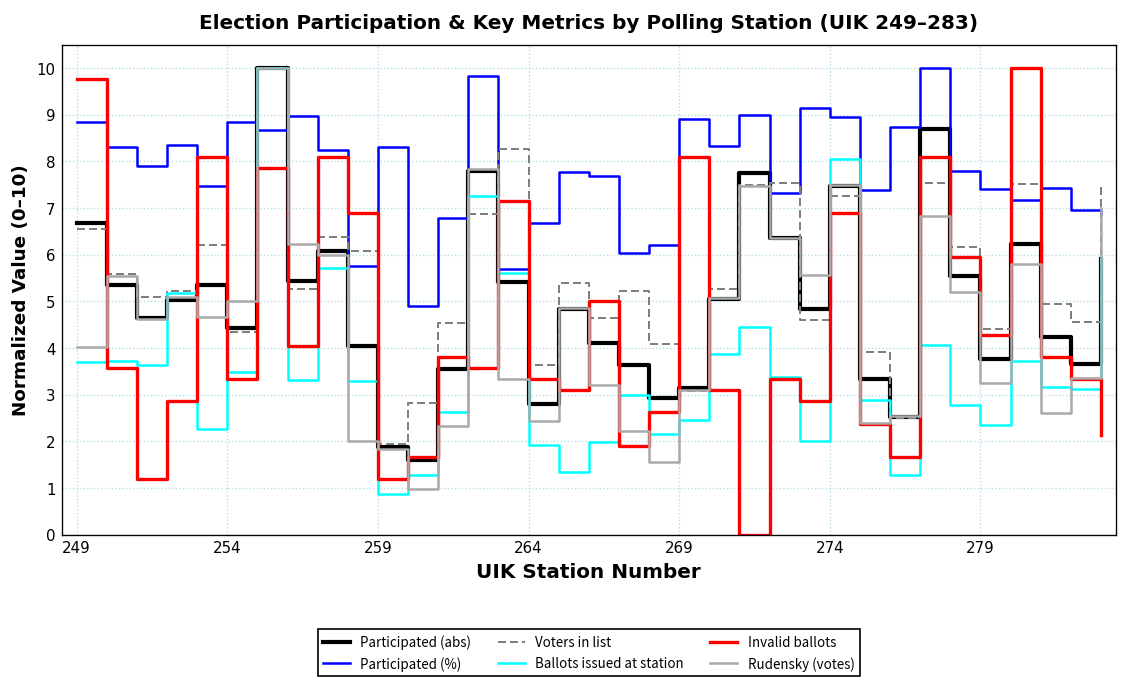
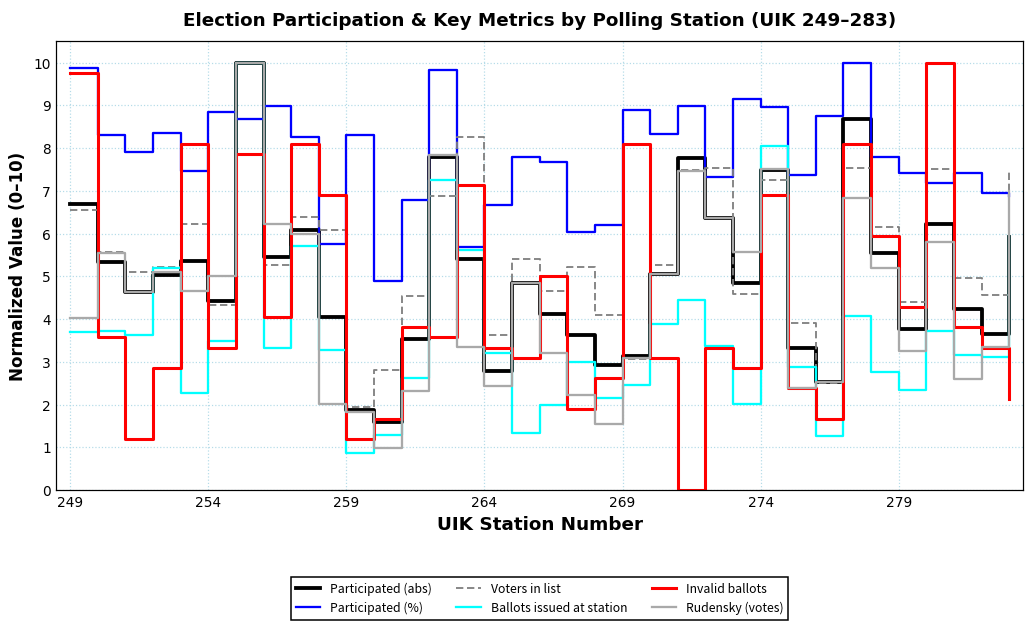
  {
    "Participated (abs)": {
      "249": 6.7,
      "254": 4.4,
      "264": 2.8,
      "279": 3.8
    },
    "Participated (%)": {
-     "249": 8.9,
+     "249": 9.9,
      "254": 8.8,
      "259": 8.3,
      "264": 6.7,
      "269": 8.9,
      "274": 9.0,
      "279": 7.4
    },
    "Voters in list": {
      "249": 6.5,
      "254": 4.3,
      "259": 2.0,
      "264": 3.6,
      "274": 7.2,
      "279": 4.4
    },
    "Ballots issued at station": {
      "249": 3.7,
      "254": 3.5,
      "259": 0.9,
-     "264": 1.9,
+     "264": 3.2,
      "269": 2.5,
      "274": 8.1,
      "279": 2.3
    },
    "Invalid ballots": {
      "249": 9.8,
      "254": 3.3,
      "259": 1.2,
      "264": 3.3,
      "269": 8.1,
      "274": 6.9,
      "279": 4.3
    },
    "Rudensky (votes)": {
      "249": 4.0,
      "254": 5.0,
      "264": 2.4,
      "279": 3.2
    }
  }
